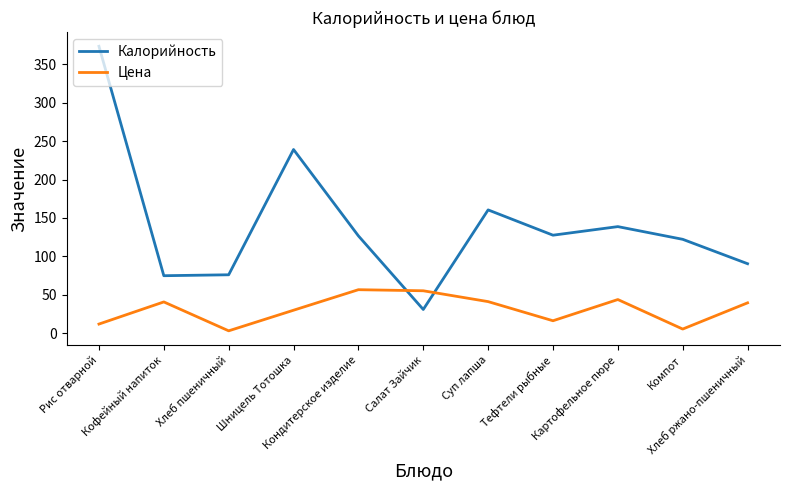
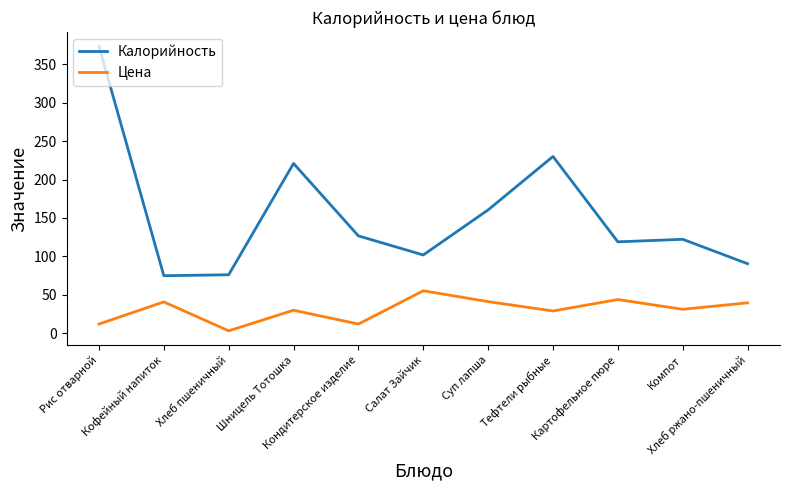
  {
    "Калорийность": {
      "Кофейный напиток": 70,
      "Хлеб пшеничный": 80,
-     "Шницель Тотошка": 240,
+     "Шницель Тотошка": 220,
      "Кондитерское изделие": 130,
-     "Салат Зайчик": 30,
+     "Салат Зайчик": 100,
      "Суп лапша": 160,
-     "Тефтели рыбные": 130,
-     "Картофельное пюре": 140,
+     "Тефтели рыбные": 230,
+     "Картофельное пюре": 120,
      "Компот": 120,
      "Хлеб ржано-пшеничный": 90
    },
    "Цена": {
      "Рис отварной": 10,
      "Кофейный напиток": 40,
      "Хлеб пшеничный": 0,
      "Шницель Тотошка": 30,
-     "Кондитерское изделие": 60,
+     "Кондитерское изделие": 10,
      "Салат Зайчик": 60,
      "Суп лапша": 40,
-     "Тефтели рыбные": 20,
+     "Тефтели рыбные": 30,
      "Картофельное пюре": 40,
-     "Компот": 10,
+     "Компот": 30,
      "Хлеб ржано-пшеничный": 40
    }
  }
